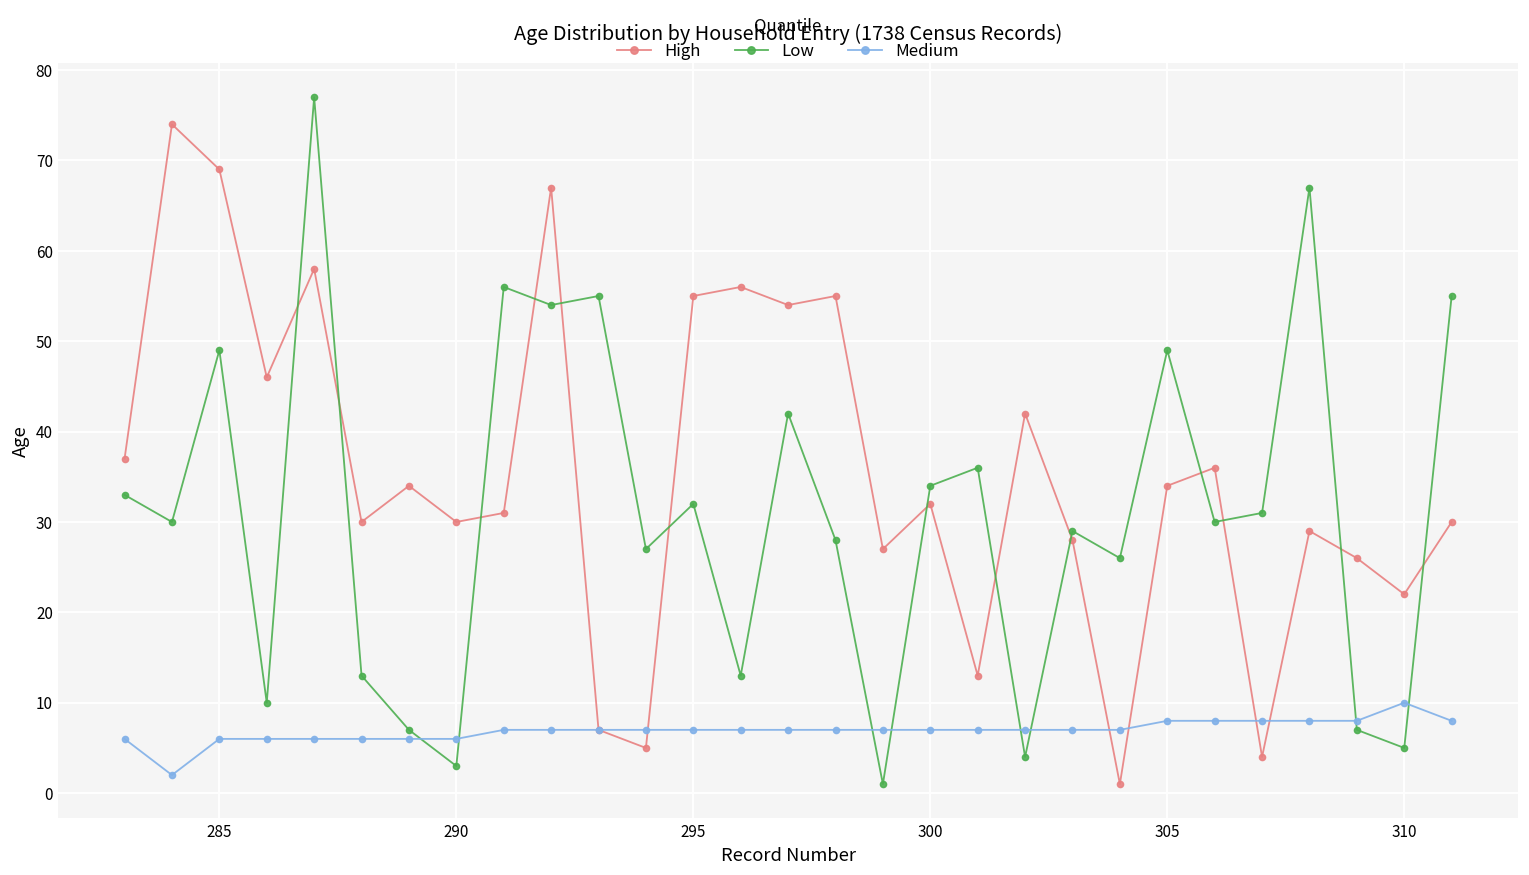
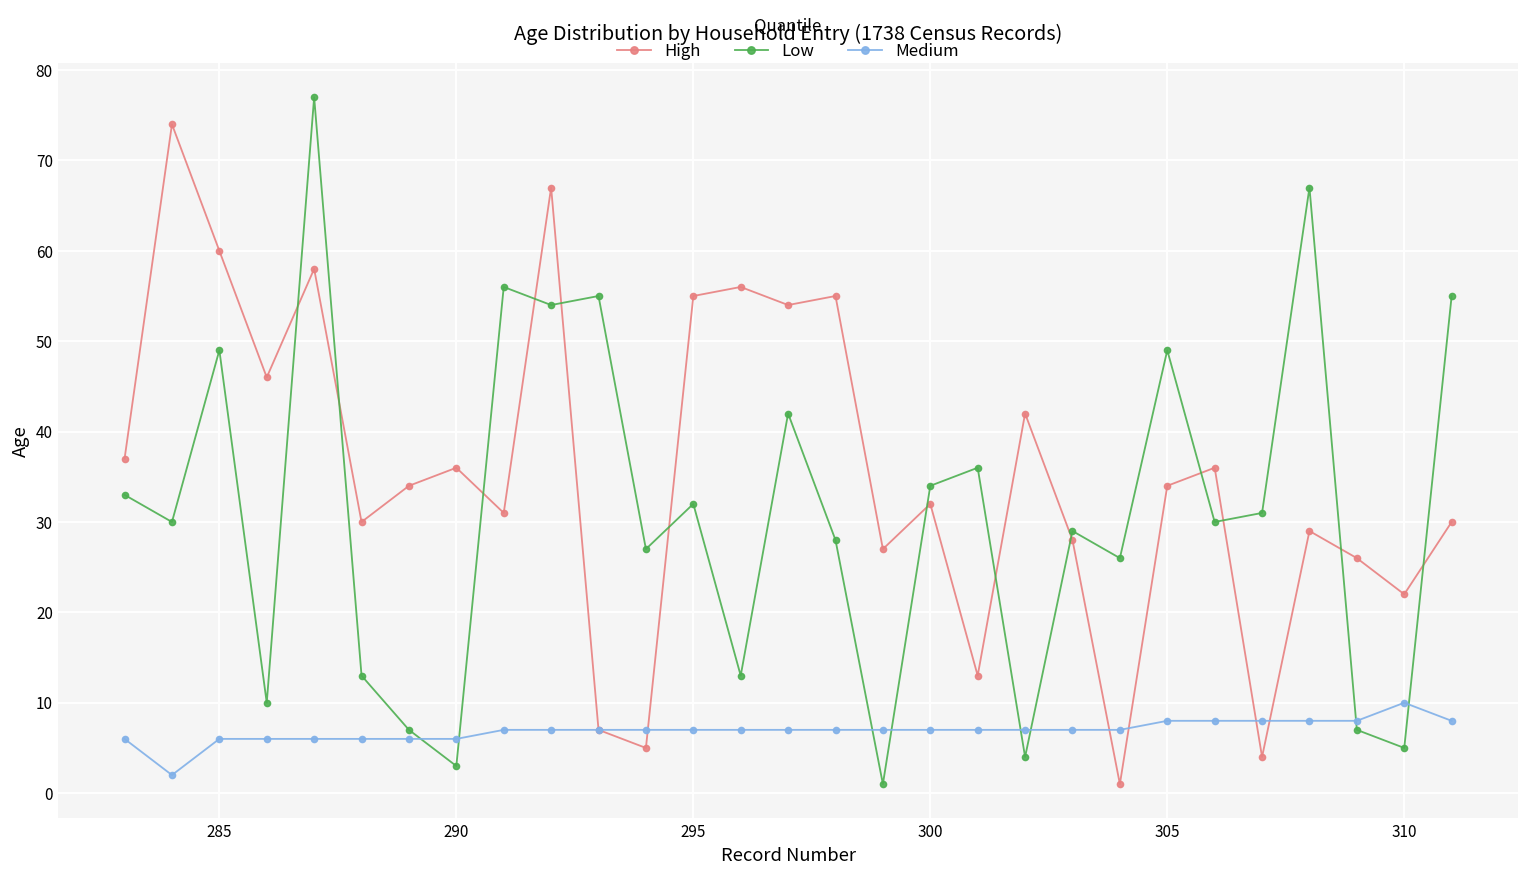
  {
    "High": {
-     "285": 69,
-     "290": 30,
+     "285": 60,
+     "290": 36,
      "295": 55,
      "300": 32,
      "305": 34,
      "310": 22
    },
    "Low": {
      "285": 49,
      "290": 3,
      "295": 32,
      "300": 34,
      "305": 49,
      "310": 5
    },
    "Medium": {
      "285": 6,
      "290": 6,
      "295": 7,
      "300": 7,
      "305": 8,
      "310": 10
    }
  }
